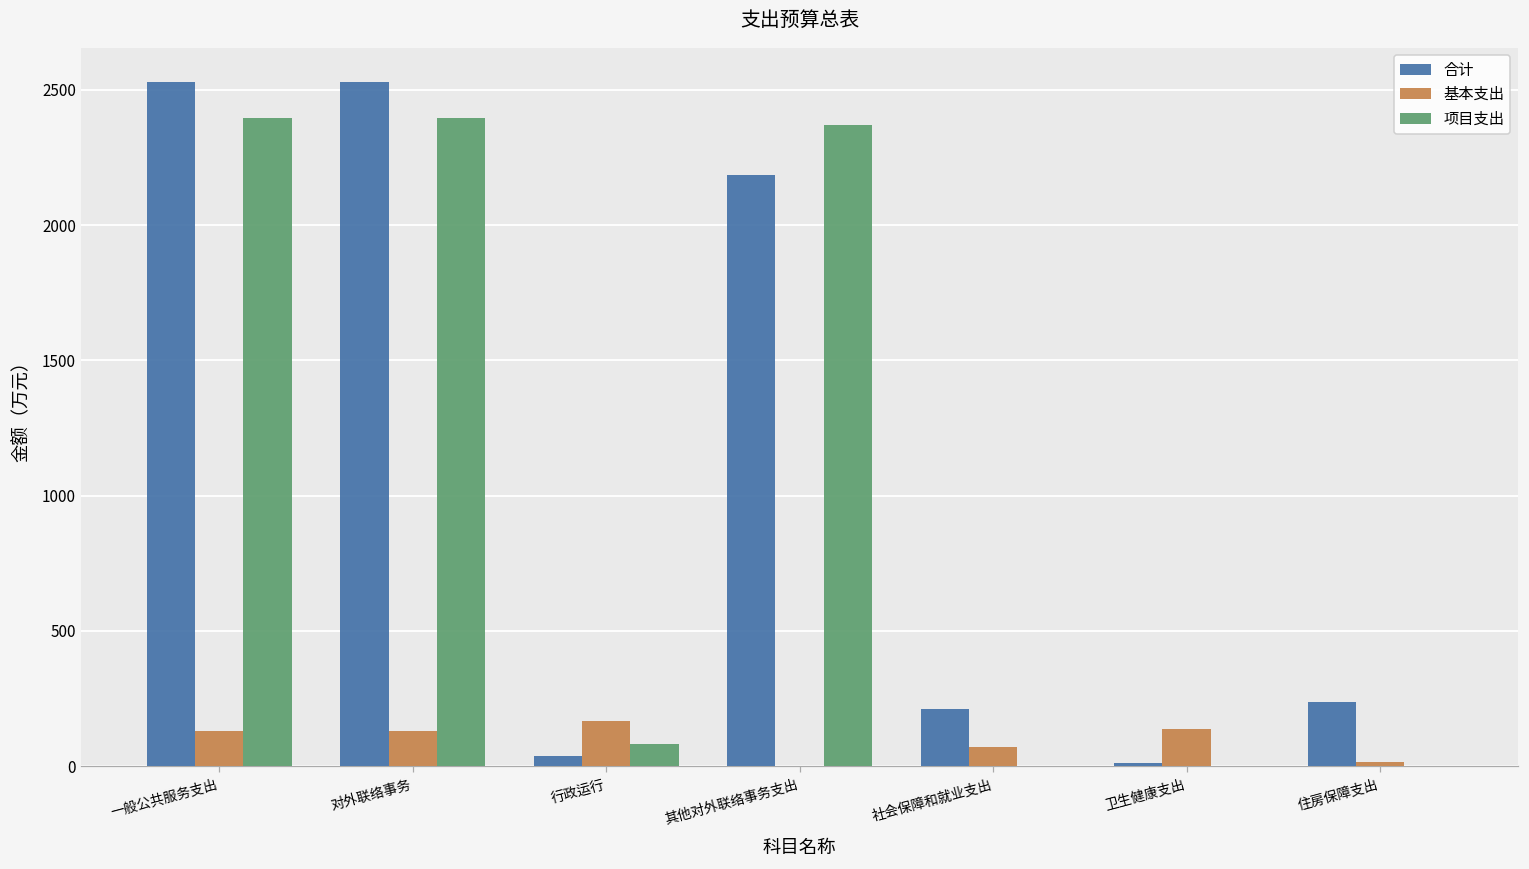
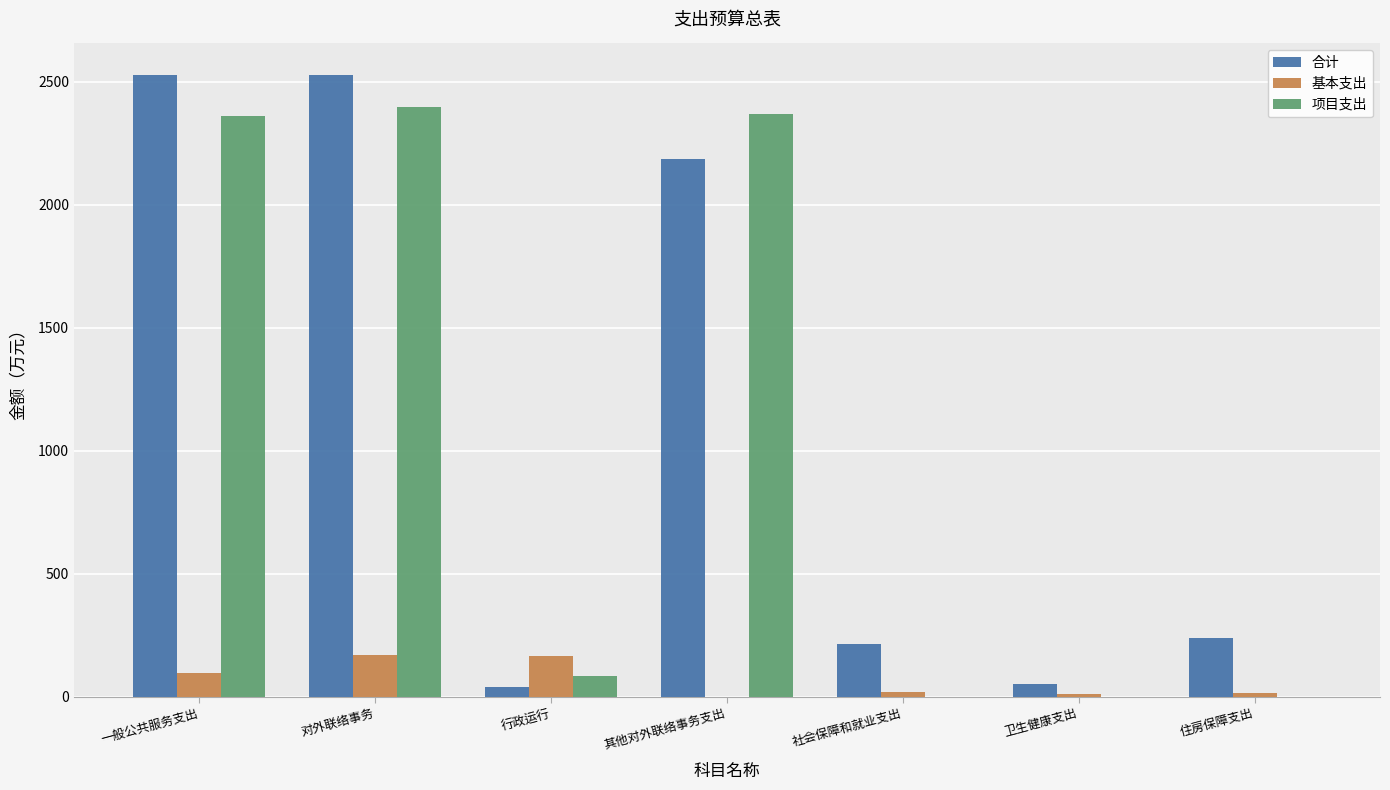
  {
    "合计": {
      "一般公共服务支出": 2530,
      "对外联络事务": 2530,
      "行政运行": 40,
      "其他对外联络事务支出": 2180,
      "社会保障和就业支出": 210,
-     "卫生健康支出": 10,
+     "卫生健康支出": 50,
      "住房保障支出": 240
    },
    "基本支出": {
-     "一般公共服务支出": 130,
-     "对外联络事务": 130,
+     "一般公共服务支出": 100,
+     "对外联络事务": 170,
      "行政运行": 170,
      "其他对外联络事务支出": 0,
-     "社会保障和就业支出": 70,
-     "卫生健康支出": 140,
+     "社会保障和就业支出": 20,
+     "卫生健康支出": 10,
      "住房保障支出": 10
    },
    "项目支出": {
-     "一般公共服务支出": 2400,
+     "一般公共服务支出": 2360,
      "对外联络事务": 2400,
      "行政运行": 80,
      "其他对外联络事务支出": 2370,
      "社会保障和就业支出": 0,
      "卫生健康支出": 0,
      "住房保障支出": 0
    }
  }
